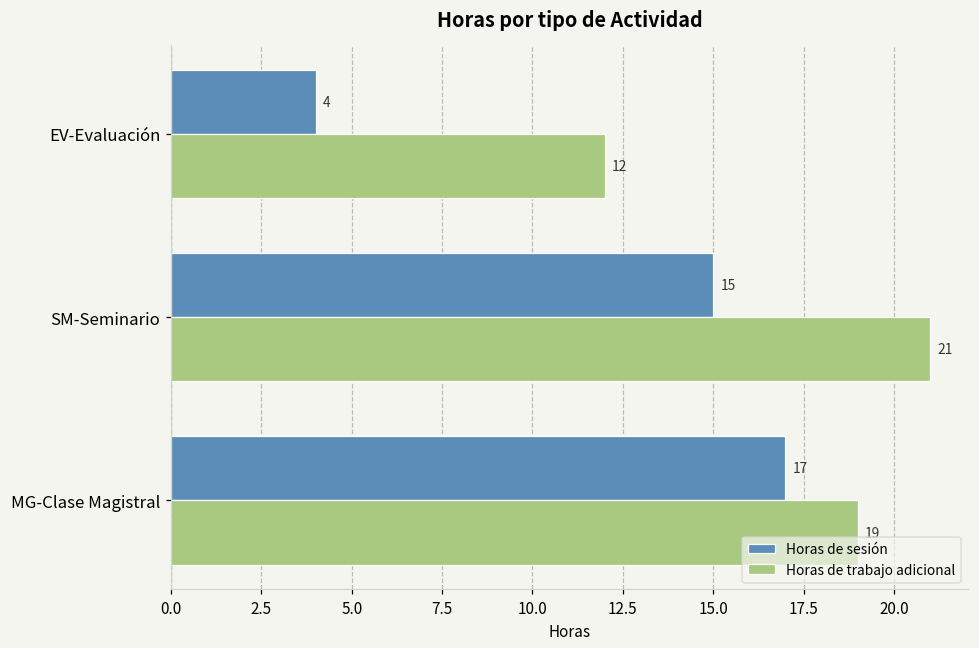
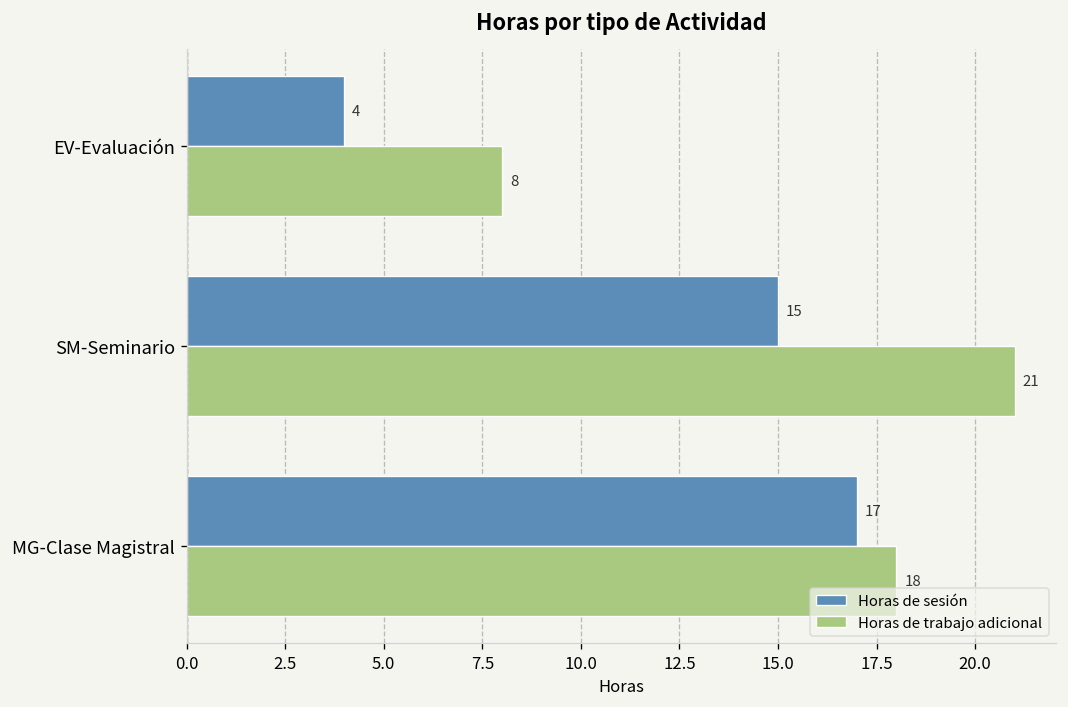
  {
    "Horas de sesión": {
      "EV-Evaluación": 4,
      "SM-Seminario": 15,
      "MG-Clase Magistral": 17
    },
    "Horas de trabajo adicional": {
-     "EV-Evaluación": 12,
+     "EV-Evaluación": 8,
      "SM-Seminario": 21,
-     "MG-Clase Magistral": 19
+     "MG-Clase Magistral": 18
    }
  }
